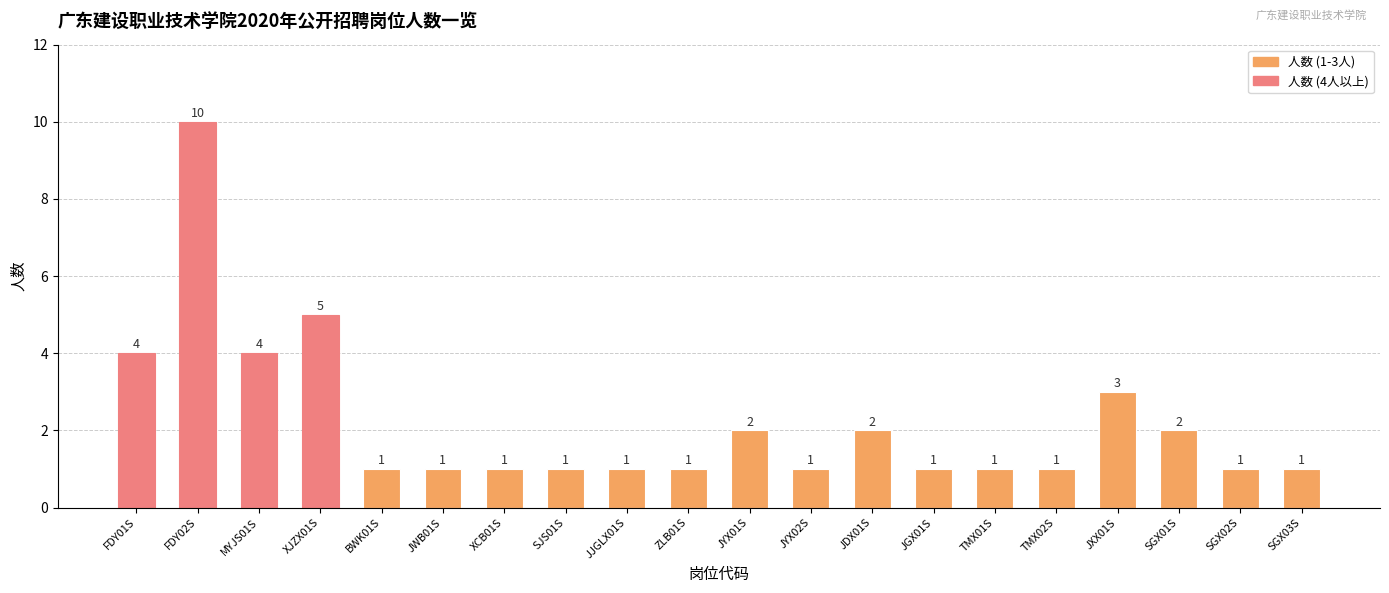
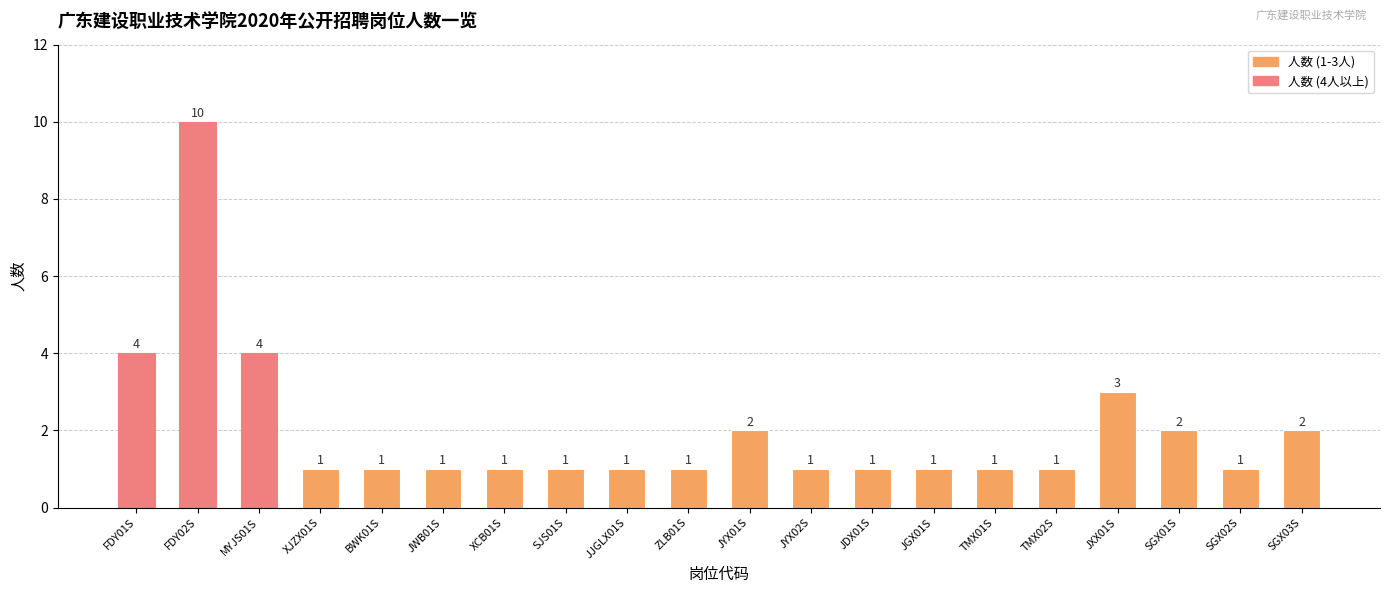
  {
    "FDY01S": 4,
    "FDY02S": 10,
    "MYJS01S": 4,
-   "XJZX01S": 5,
+   "XJZX01S": 1,
    "BWK01S": 1,
    "JWB01S": 1,
    "XCB01S": 1,
    "SJS01S": 1,
    "JJGLX01S": 1,
    "ZLB01S": 1,
    "JYX01S": 2,
    "JYX02S": 1,
-   "JDX01S": 2,
+   "JDX01S": 1,
    "JGX01S": 1,
    "TMX01S": 1,
    "TMX02S": 1,
    "JXX01S": 3,
    "SGX01S": 2,
    "SGX02S": 1,
-   "SGX03S": 1
+   "SGX03S": 2
  }
